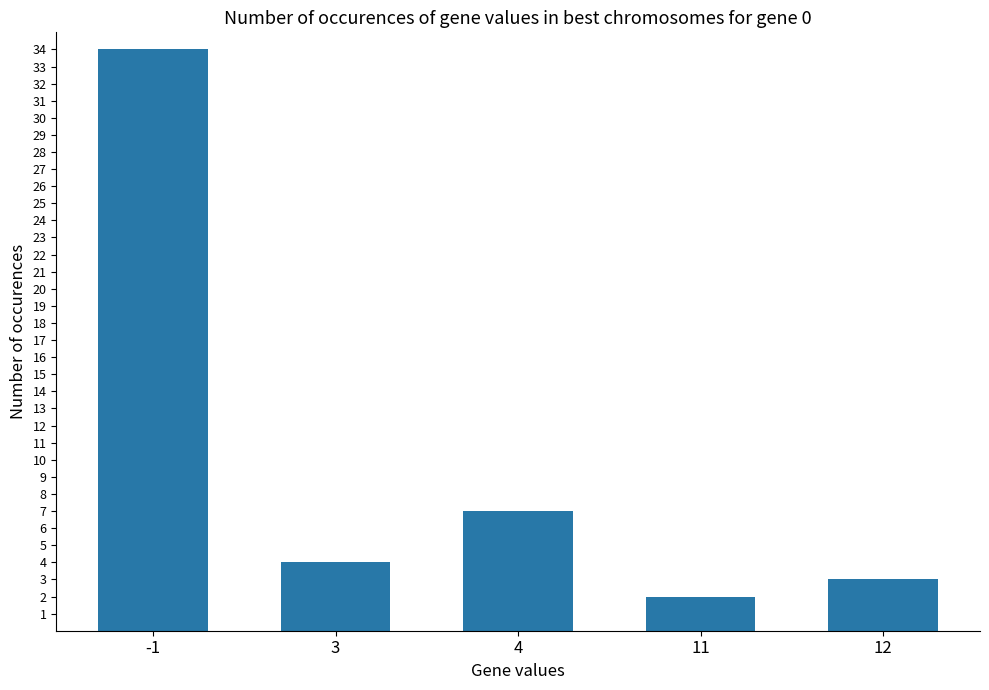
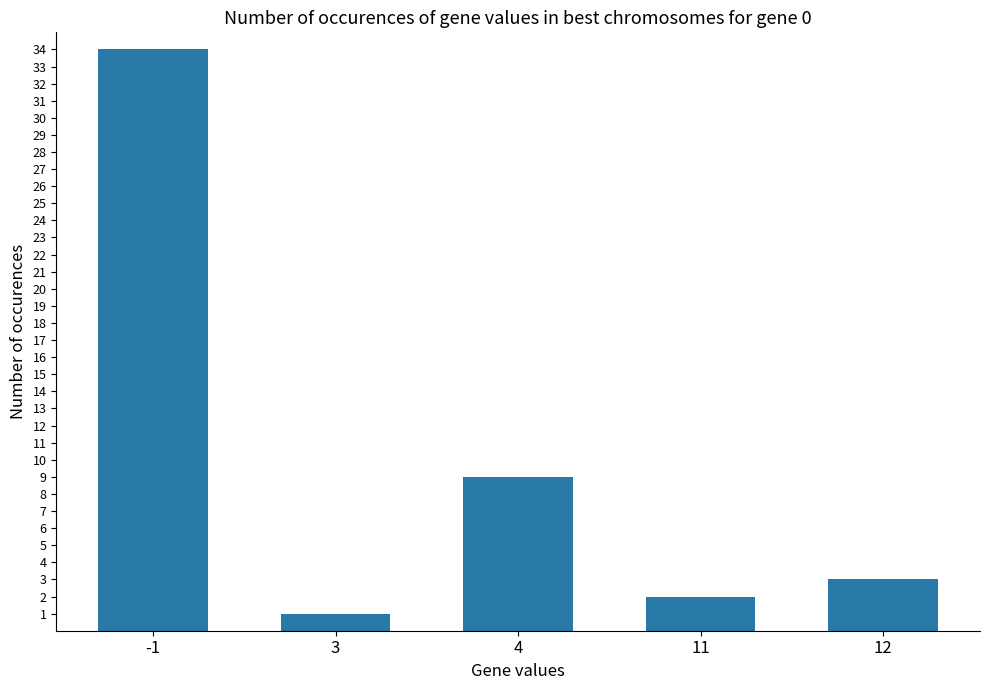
  {
    "-1": 34,
-   "3": 4,
-   "4": 7,
+   "3": 1,
+   "4": 9,
    "11": 2,
    "12": 3
  }
